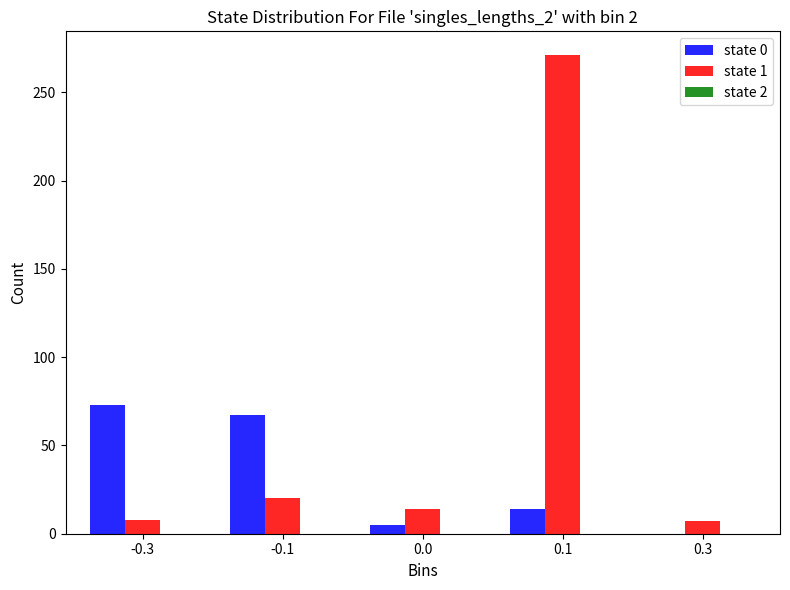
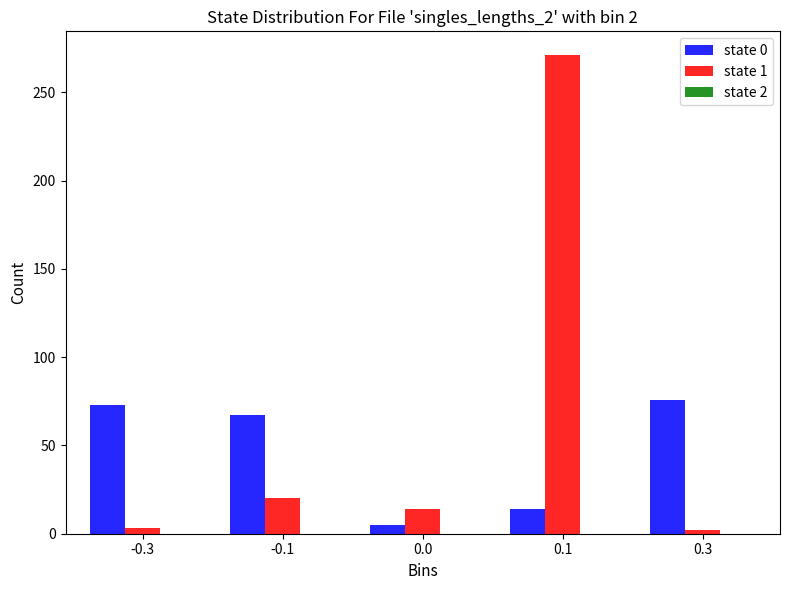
  {
    "state 0": {
      "-0.3": 73,
      "-0.1": 67,
      "0.0": 5,
      "0.1": 14,
-     "0.3": 0
+     "0.3": 76
    },
    "state 1": {
-     "-0.3": 8,
+     "-0.3": 3,
      "-0.1": 20,
      "0.0": 14,
      "0.1": 271,
-     "0.3": 7
+     "0.3": 2
    },
    "state 2": {
      "-0.3": 0,
      "-0.1": 0,
      "0.0": 0,
      "0.1": 0,
      "0.3": 0
    }
  }
